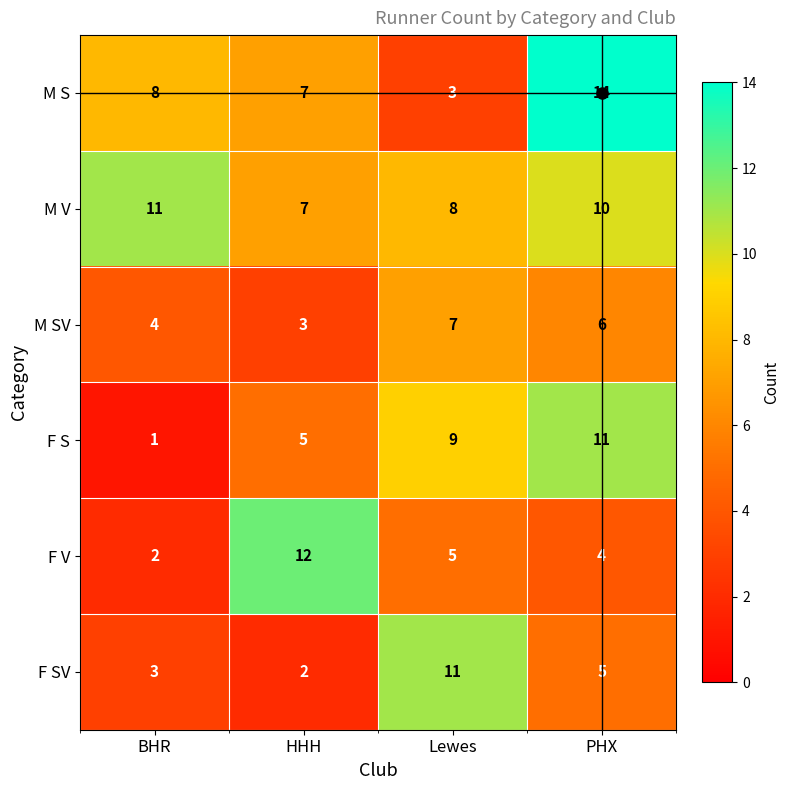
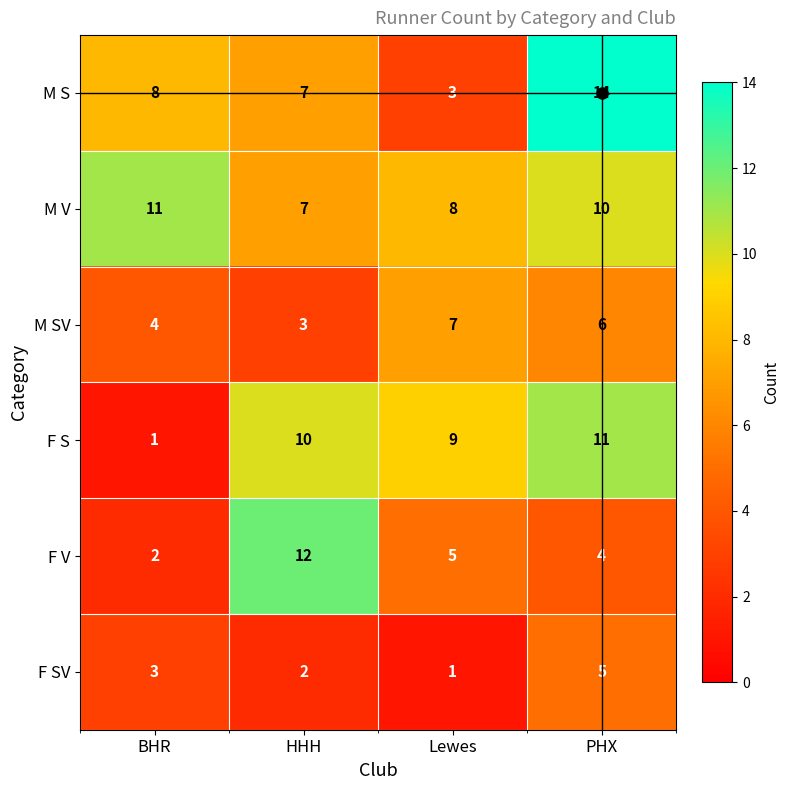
  {
    "M S": {
      "BHR": 8,
      "HHH": 7,
      "Lewes": 3
    },
    "M V": {
      "BHR": 11,
      "HHH": 7,
      "Lewes": 8,
      "PHX": 10
    },
    "M SV": {
      "BHR": 4,
      "HHH": 3,
      "Lewes": 7,
      "PHX": 6
    },
    "F S": {
      "BHR": 1,
-     "HHH": 5,
+     "HHH": 10,
      "Lewes": 9,
      "PHX": 11
    },
    "F V": {
      "BHR": 2,
      "HHH": 12,
      "Lewes": 5,
      "PHX": 4
    },
    "F SV": {
      "BHR": 3,
      "HHH": 2,
-     "Lewes": 11,
+     "Lewes": 1,
      "PHX": 5
    }
  }
